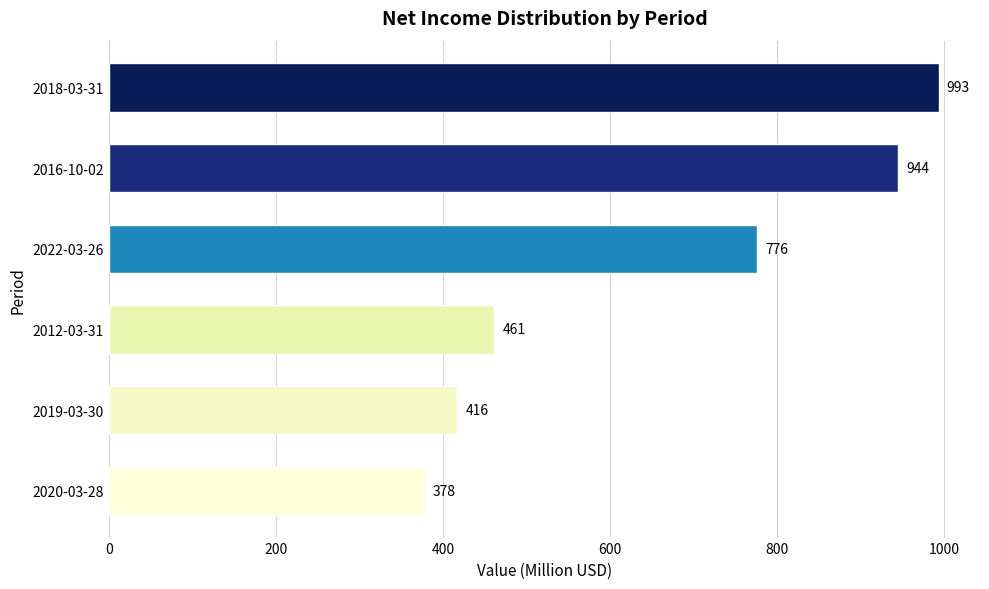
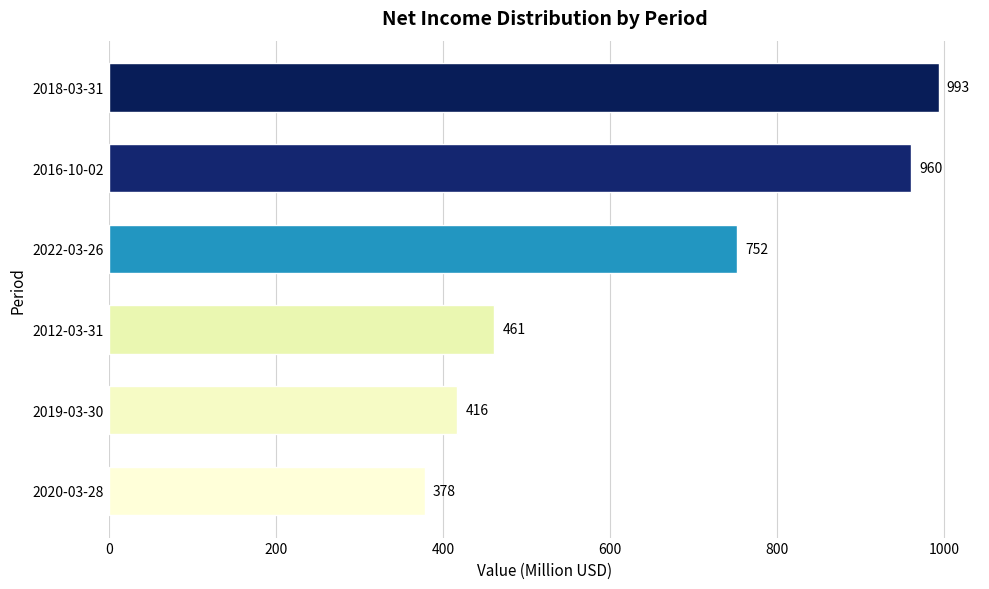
  {
-   "2016-10-02": 944,
-   "2022-03-26": 776
+   "2016-10-02": 960,
+   "2022-03-26": 752
  }
